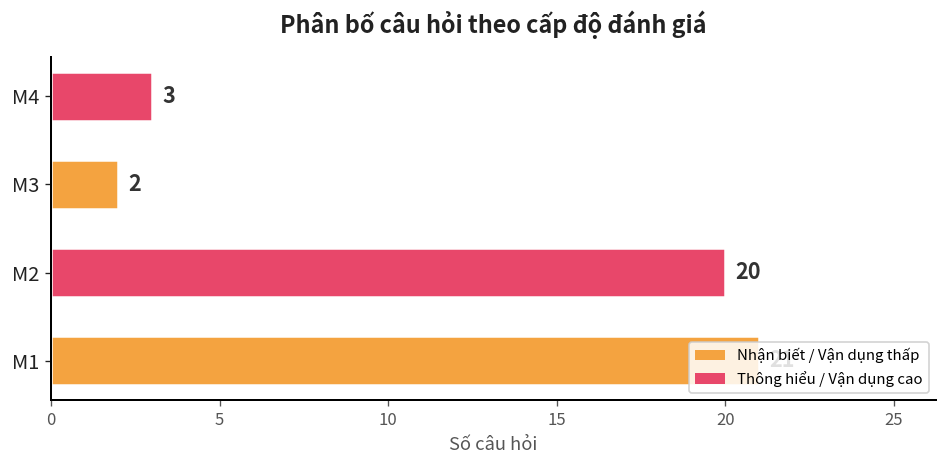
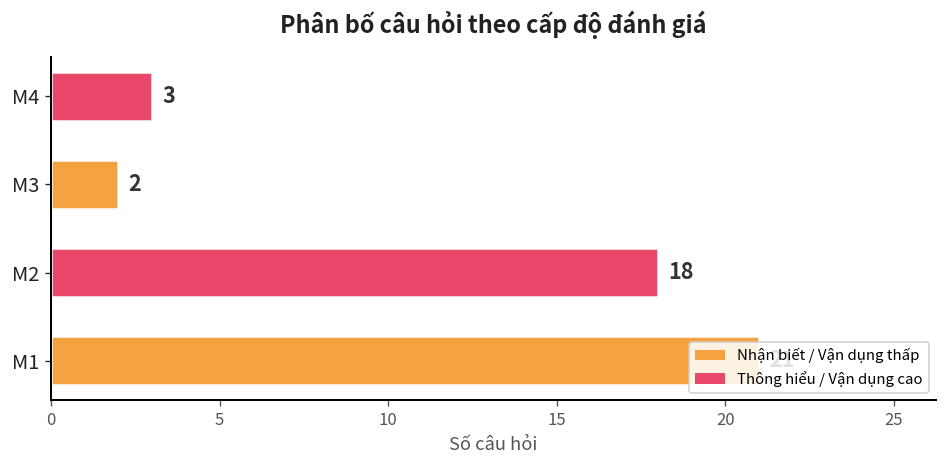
  {
    "M4": 3,
    "M3": 2,
-   "M2": 20
+   "M2": 18
  }
